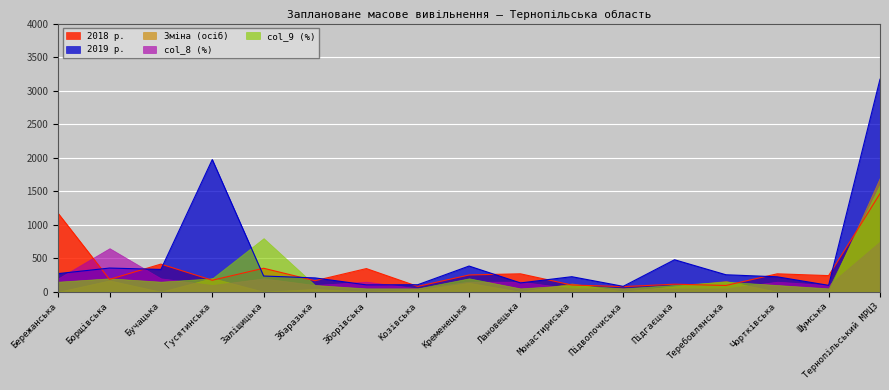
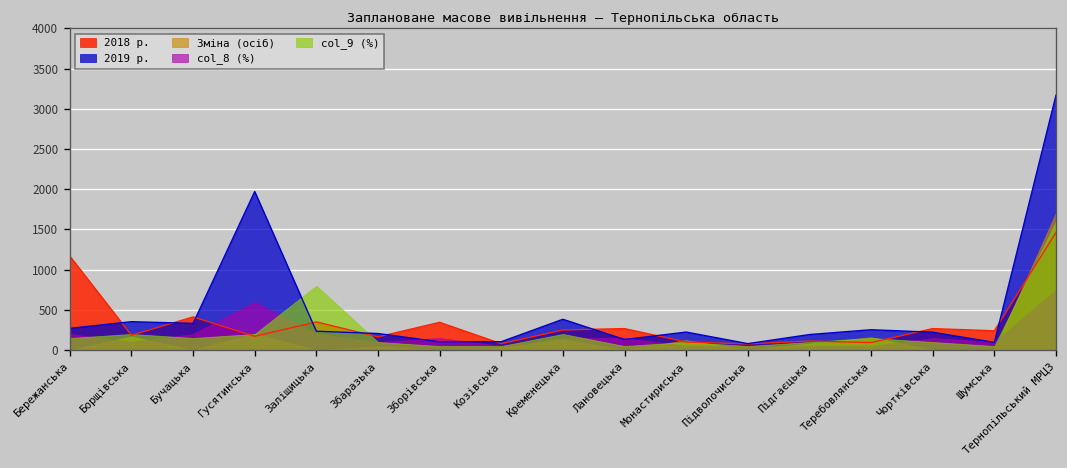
  {
    "2018 р.": {
      "Бережанська": 1200,
      "Бучацька": 400,
      "Заліщицька": 400,
      "Збаразька": 200,
      "Зборівська": 300,
      "Кременецька": 300,
      "Лановецька": 300,
      "Теребовлянська": 100,
      "Чортківська": 300,
      "Шумська": 200,
      "Тернопільський МРЦЗ": 1500
    },
    "2019 р.": {
      "Бережанська": 300,
      "Борщівська": 400,
      "Бучацька": 300,
      "Гусятинська": 2000,
      "Збаразька": 200,
      "Зборівська": 100,
      "Кременецька": 400,
      "Монастириська": 200,
-     "Підгаєцька": 500,
+     "Підгаєцька": 200,
      "Теребовлянська": 300,
      "Чортківська": 200,
      "Тернопільський МРЦЗ": 3200
    },
    "Зміна (осіб)": {
      "Бережанська": 0,
      "Бучацька": 0,
      "Заліщицька": 0,
      "Збаразька": 0,
      "Зборівська": 0,
      "Лановецька": 0,
      "Чортківська": 0,
      "Шумська": 0,
      "Тернопільський МРЦЗ": 1700
    },
    "col_8 (%)": {
      "Бережанська": 200,
-     "Борщівська": 700,
+     "Борщівська": 100,
      "Бучацька": 200,
-     "Гусятинська": 100,
+     "Гусятинська": 600,
      "Зборівська": 200,
      "Монастириська": 100,
      "Теребовлянська": 100,
      "Чортківська": 200,
      "Тернопільський МРЦЗ": 800
    },
    "col_9 (%)": {
      "Бережанська": 200,
      "Бучацька": 200,
      "Заліщицька": 800,
      "Зборівська": 100,
      "Кременецька": 200,
      "Лановецька": 100,
      "Чортківська": 100,
      "Шумська": 100,
      "Тернопільський МРЦЗ": 1600
    }
  }
